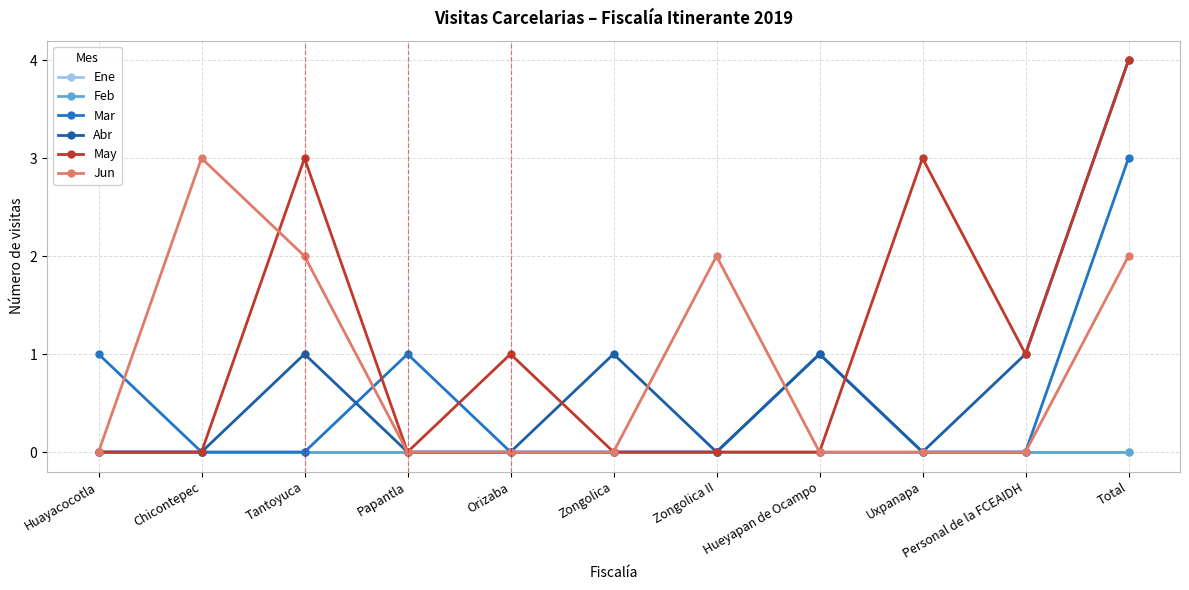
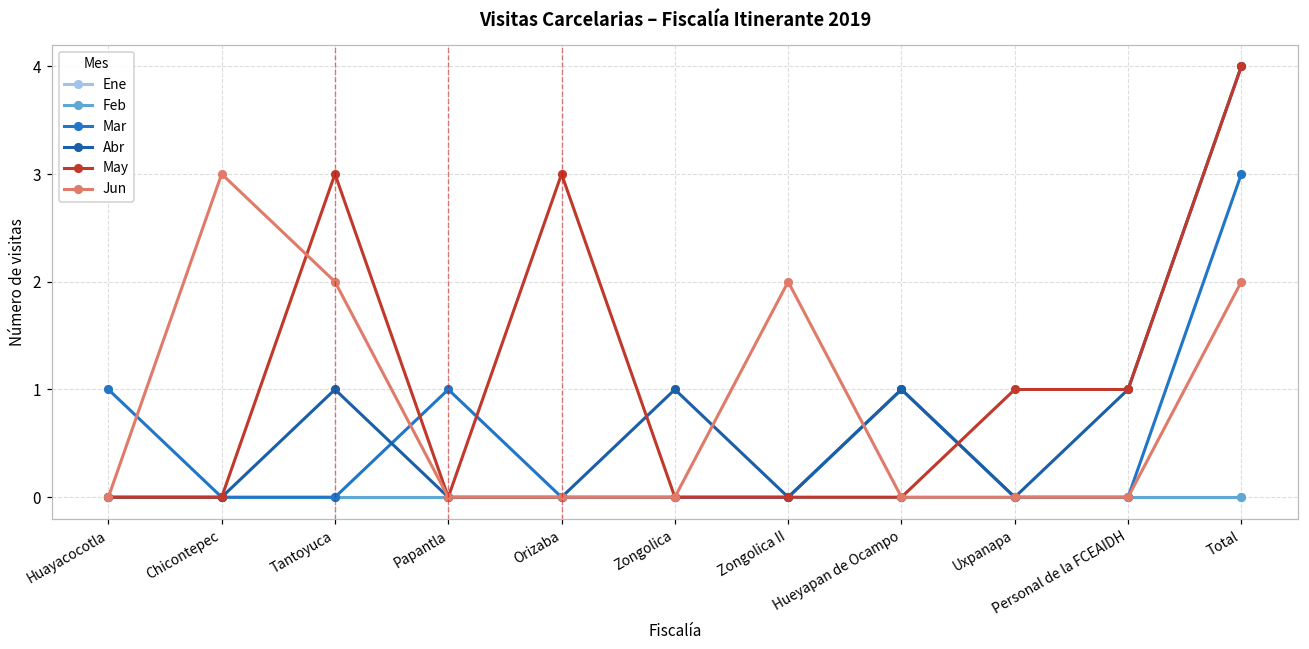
  {
    "Feb": {
      "Total": 0
    },
    "May": {
      "Tantoyuca": 3,
-     "Orizaba": 1,
-     "Uxpanapa": 3
+     "Orizaba": 3,
+     "Uxpanapa": 1
    },
    "Jun": {
      "Chicontepec": 3,
      "Tantoyuca": 2,
      "Zongolica II": 2,
      "Total": 2
    }
  }
